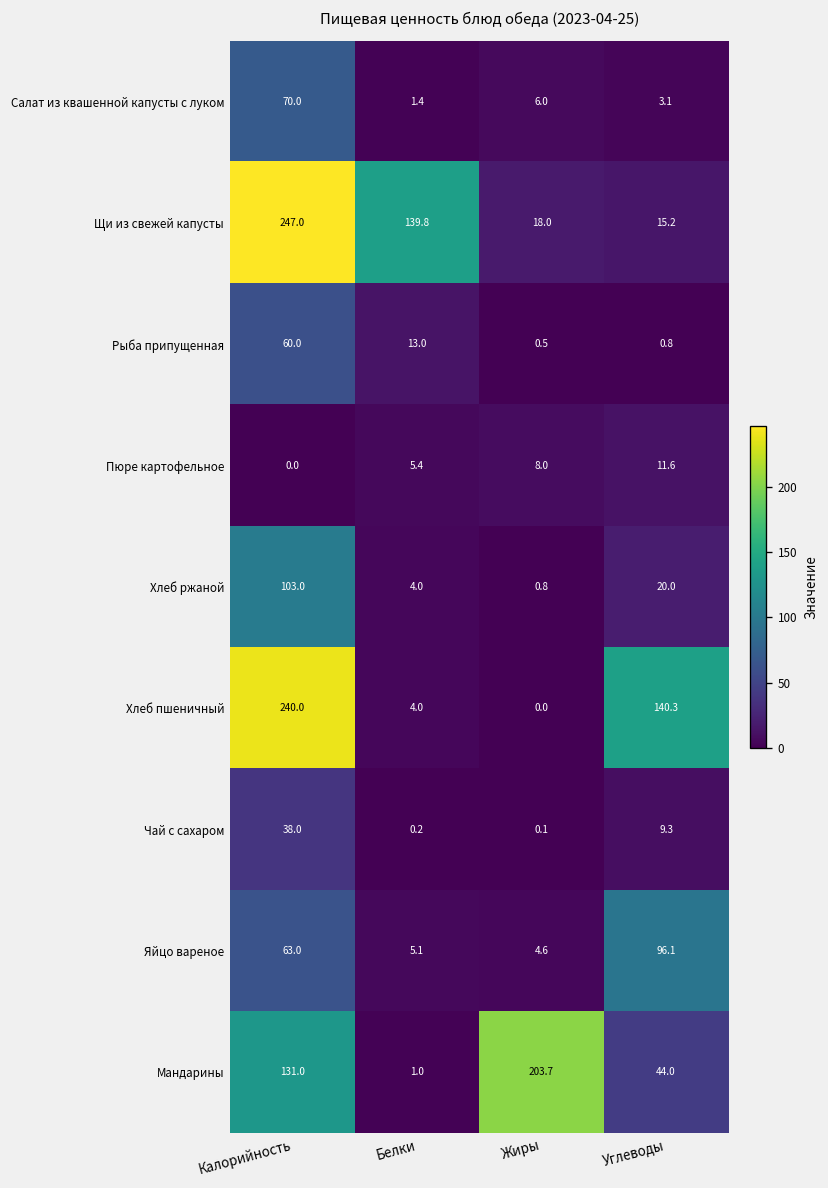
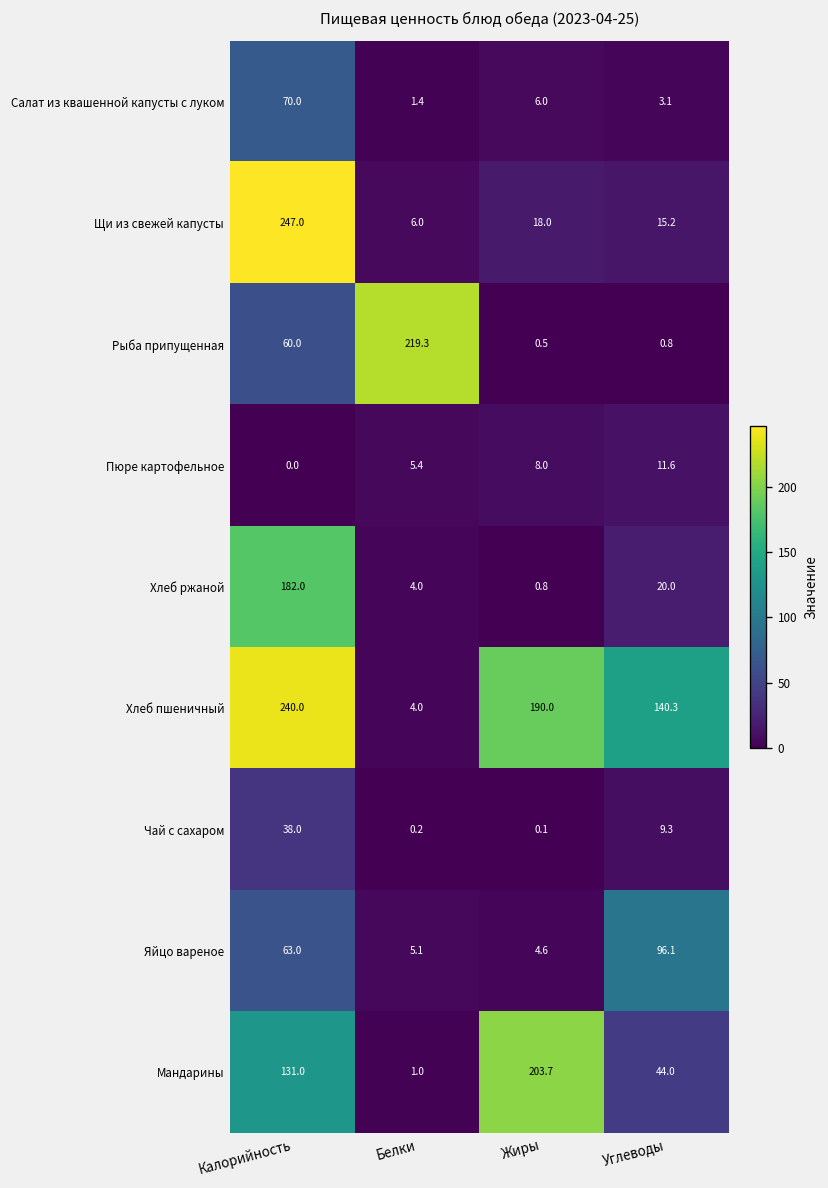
  {
    "Салат из квашенной капусты с луком": {
      "Калорийность": 70.0,
      "Белки": 1.4,
      "Жиры": 6.0,
      "Углеводы": 3.1
    },
    "Щи из свежей капусты": {
      "Калорийность": 247.0,
-     "Белки": 139.8,
+     "Белки": 6.0,
      "Жиры": 18.0,
      "Углеводы": 15.2
    },
    "Рыба припущенная": {
      "Калорийность": 60.0,
-     "Белки": 13.0,
+     "Белки": 219.3,
      "Жиры": 0.5,
      "Углеводы": 0.8
    },
    "Пюре картофельное": {
      "Калорийность": 0.0,
      "Белки": 5.4,
      "Жиры": 8.0,
      "Углеводы": 11.6
    },
    "Хлеб ржаной": {
-     "Калорийность": 103.0,
+     "Калорийность": 182.0,
      "Белки": 4.0,
      "Жиры": 0.8,
      "Углеводы": 20.0
    },
    "Хлеб пшеничный": {
      "Калорийность": 240.0,
      "Белки": 4.0,
-     "Жиры": 0.0,
+     "Жиры": 190.0,
      "Углеводы": 140.3
    },
    "Чай с сахаром": {
      "Калорийность": 38.0,
      "Белки": 0.2,
      "Жиры": 0.1,
      "Углеводы": 9.3
    },
    "Яйцо вареное": {
      "Калорийность": 63.0,
      "Белки": 5.1,
      "Жиры": 4.6,
      "Углеводы": 96.1
    },
    "Мандарины": {
      "Калорийность": 131.0,
      "Белки": 1.0,
      "Жиры": 203.7,
      "Углеводы": 44.0
    }
  }
